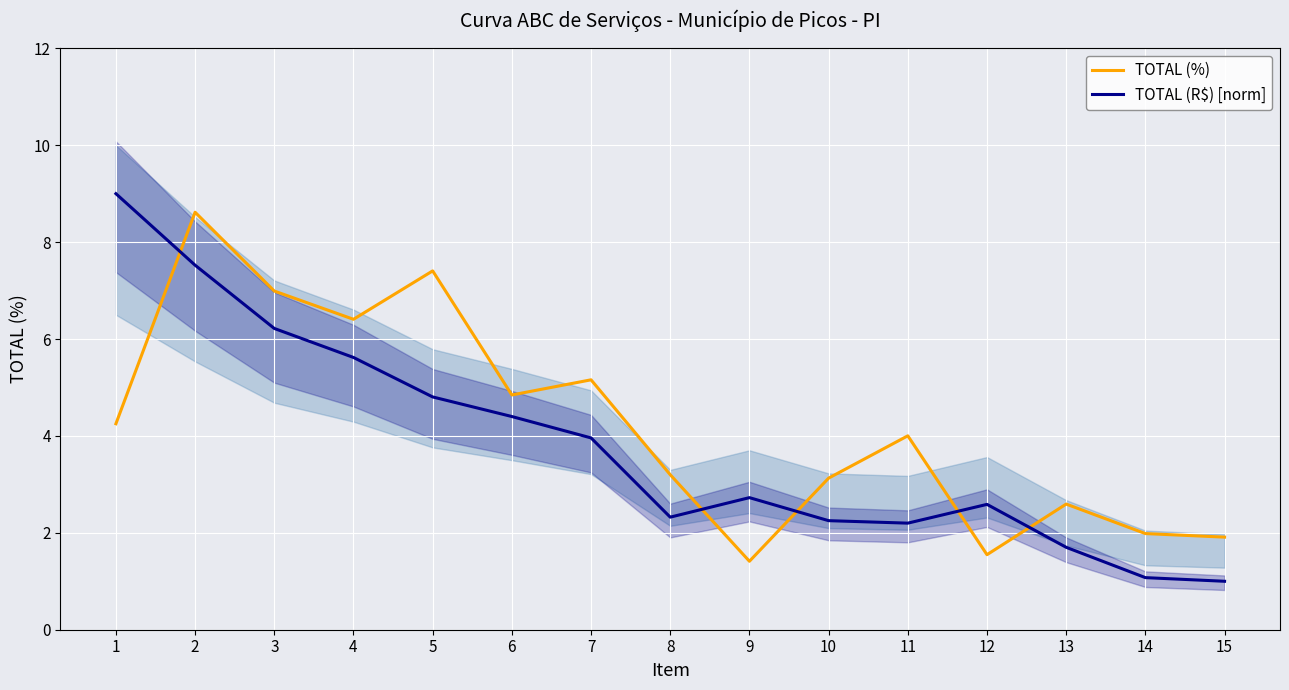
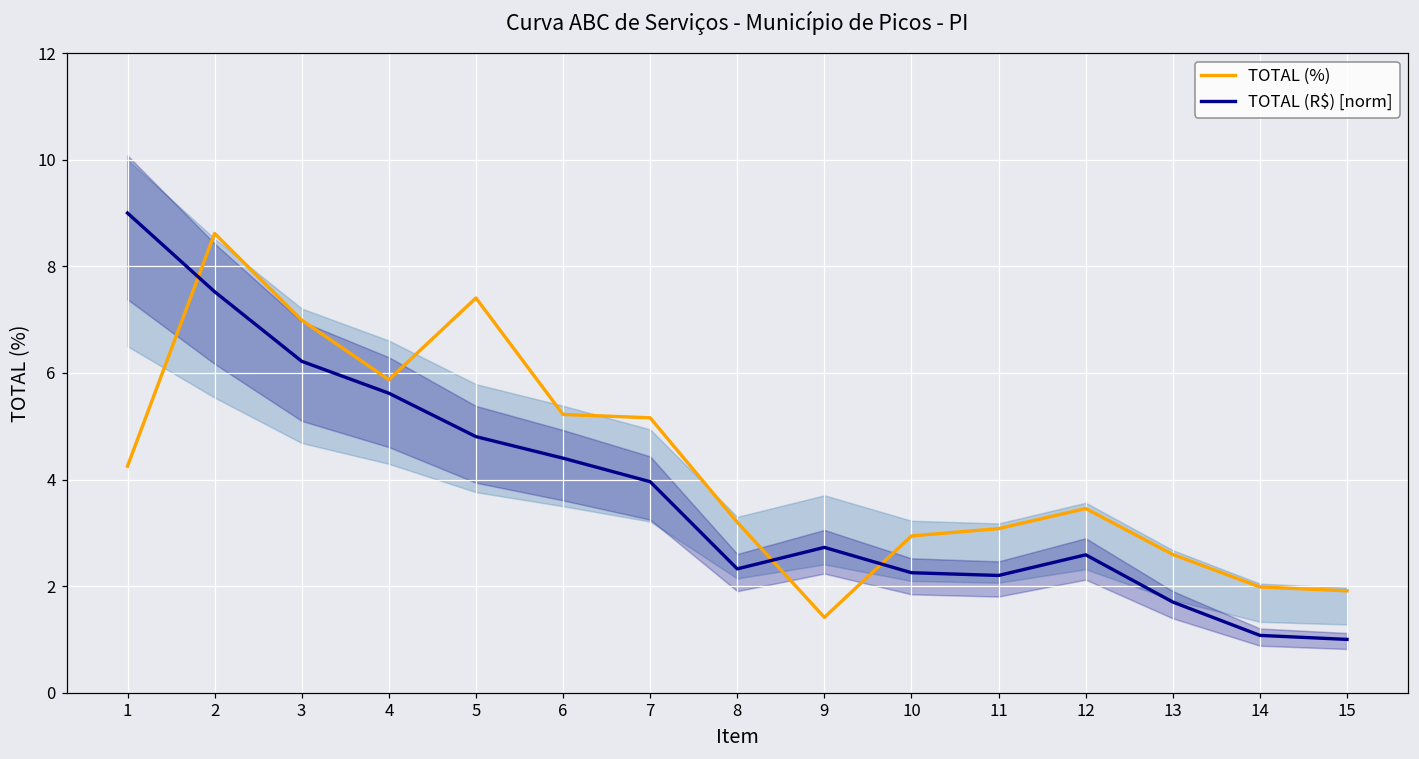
  {
    "TOTAL (%)": {
      "1": 4.3,
      "2": 8.6,
-     "4": 6.4,
+     "4": 5.9,
      "5": 7.4,
-     "6": 4.8,
+     "6": 5.2,
      "7": 5.2,
      "8": 3.2,
      "9": 1.4,
-     "10": 3.1,
-     "11": 4.0,
-     "12": 1.5,
+     "10": 2.9,
+     "11": 3.1,
+     "12": 3.5,
      "13": 2.6,
      "14": 2.0,
      "15": 1.9
    }
  }
